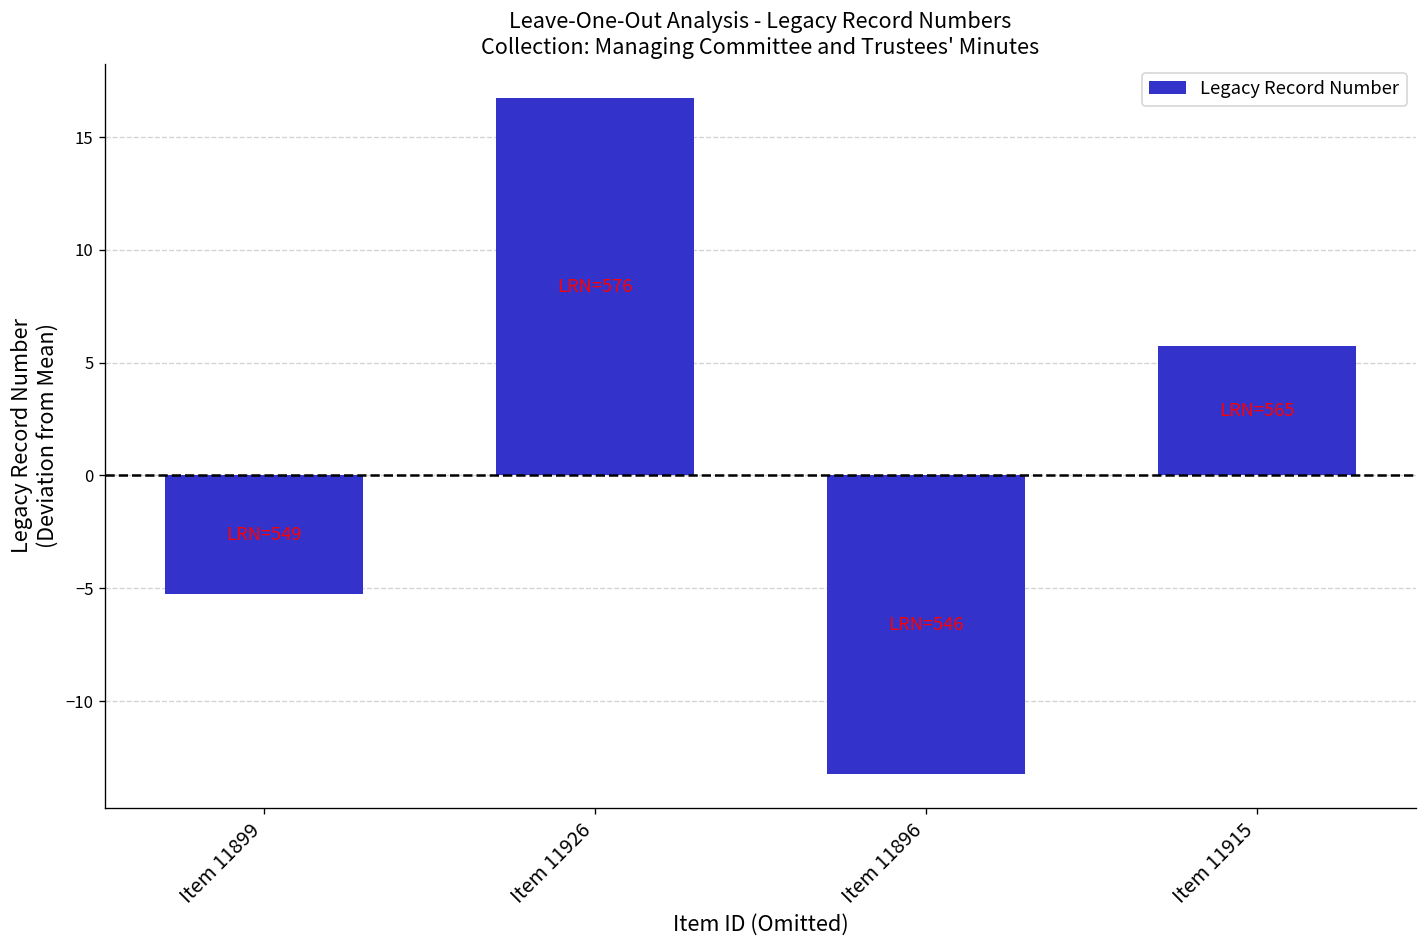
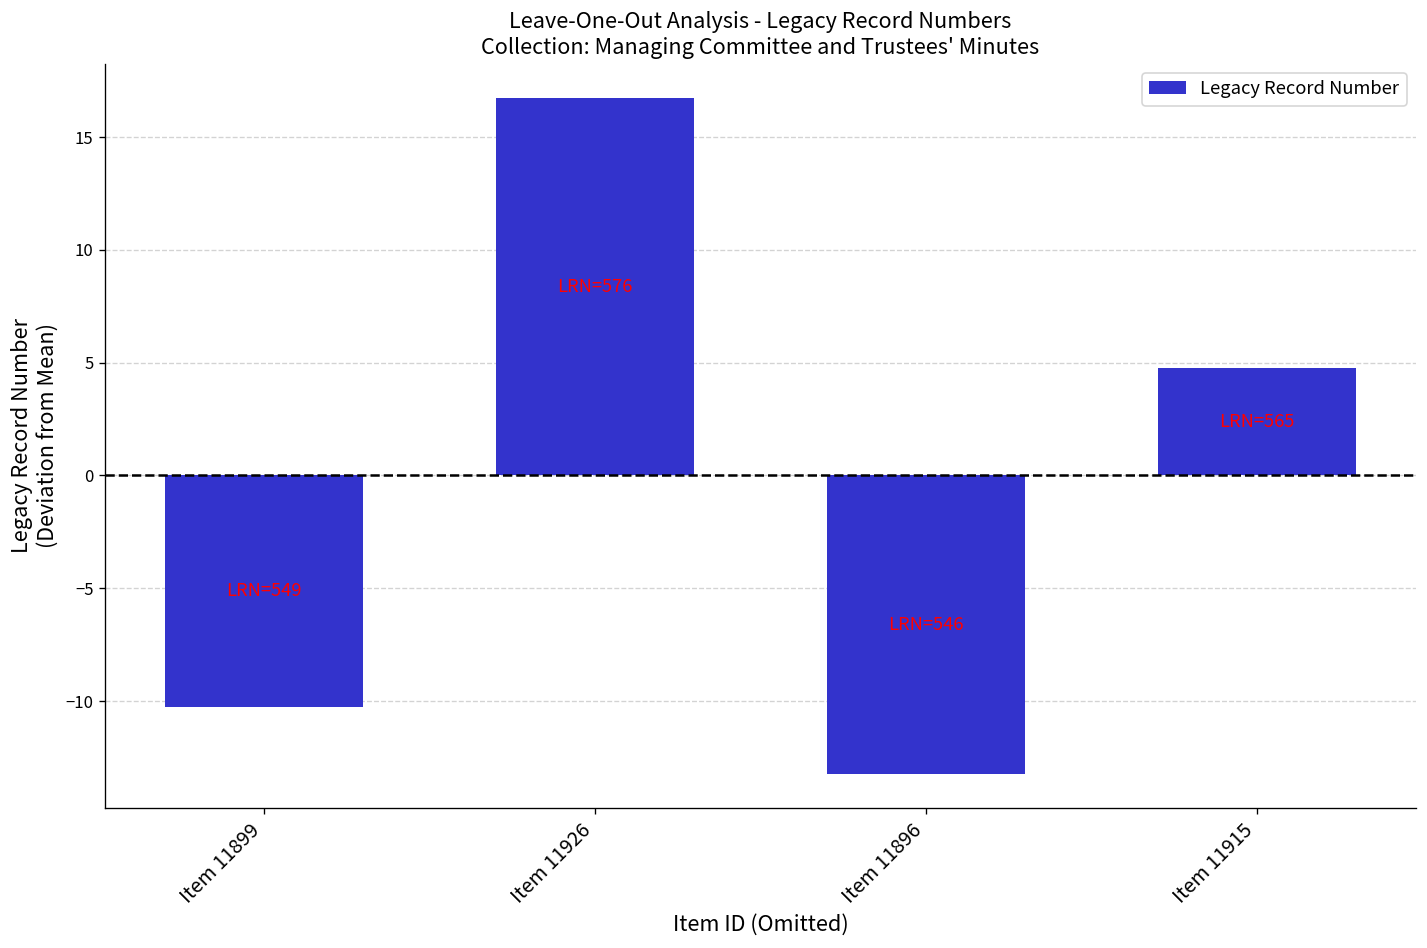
  {
-   "Item 11899": -5.3,
-   "Item 11915": 5.8
+   "Item 11899": -10.3,
+   "Item 11915": 4.8
  }
